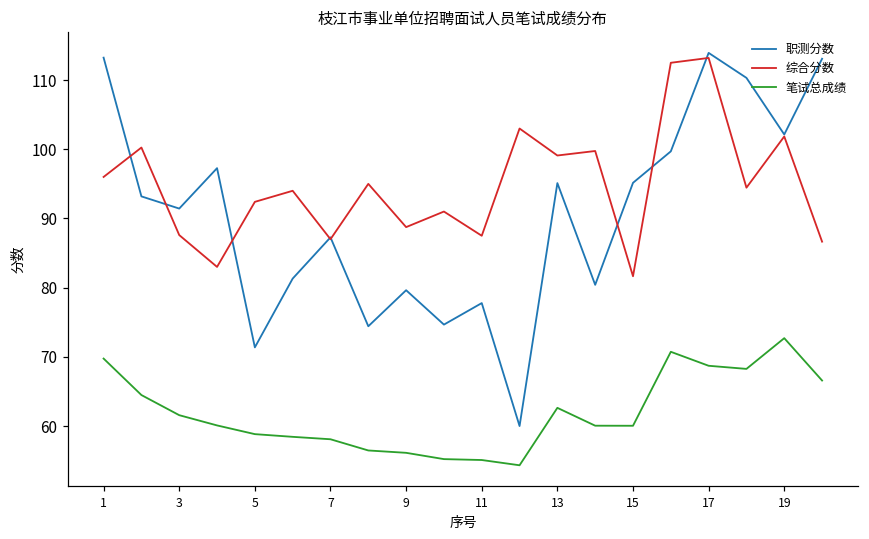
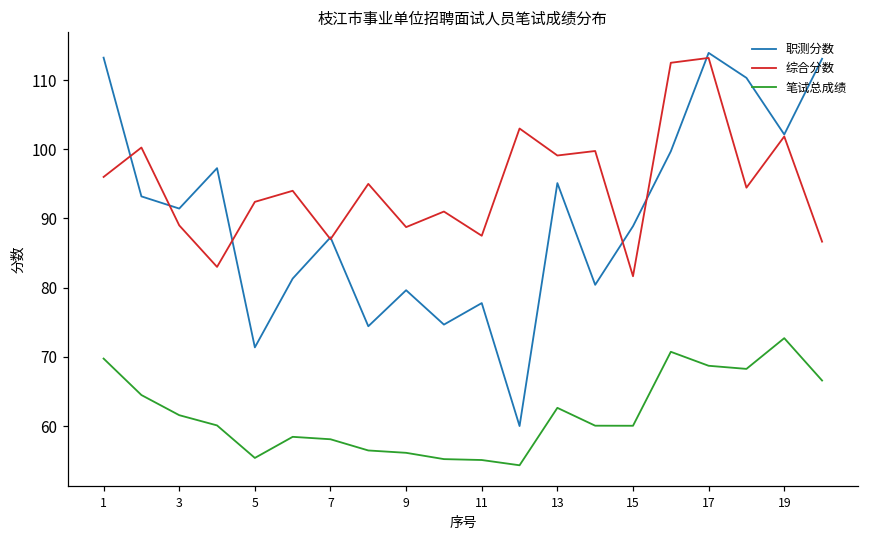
  {
    "职测分数": {
      "1": 113,
      "3": 91,
      "5": 71,
      "9": 80,
      "11": 78,
      "13": 95,
-     "15": 95,
+     "15": 89,
      "17": 114
    },
    "综合分数": {
      "1": 96,
-     "3": 88,
+     "3": 89,
      "5": 92,
      "9": 89,
      "11": 88,
      "13": 99,
      "15": 82,
      "17": 113
    },
    "笔试总成绩": {
      "1": 70,
      "3": 62,
-     "5": 59,
+     "5": 55,
      "7": 58,
      "9": 56,
      "11": 55,
      "13": 63,
      "15": 60,
      "17": 69,
      "19": 73
    }
  }
